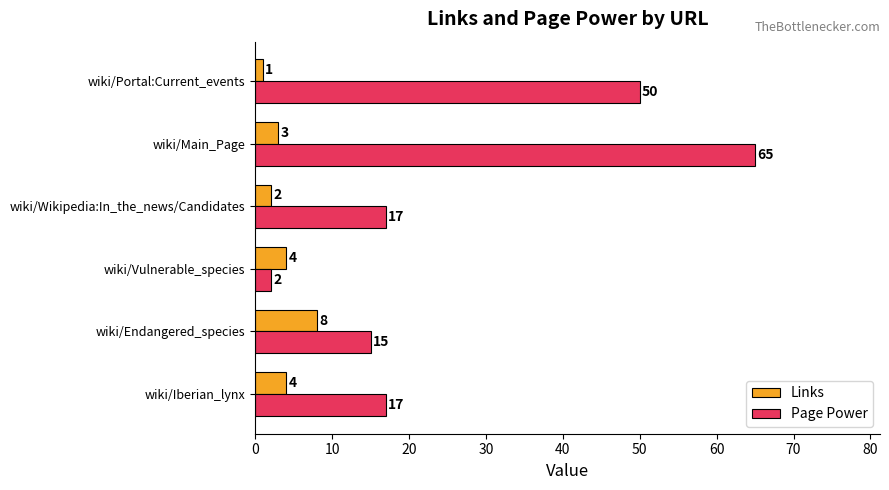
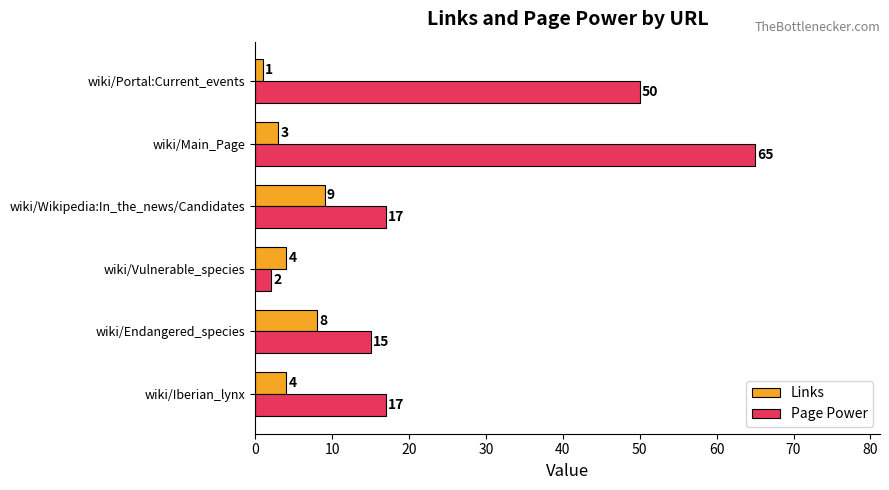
  {
    "Links": {
      "wiki/Portal:Current_events": 1,
      "wiki/Main_Page": 3,
-     "wiki/Wikipedia:In_the_news/Candidates": 2,
+     "wiki/Wikipedia:In_the_news/Candidates": 9,
      "wiki/Vulnerable_species": 4,
      "wiki/Endangered_species": 8,
      "wiki/Iberian_lynx": 4
    },
    "Page Power": {
      "wiki/Portal:Current_events": 50,
      "wiki/Main_Page": 65,
      "wiki/Wikipedia:In_the_news/Candidates": 17,
      "wiki/Vulnerable_species": 2,
      "wiki/Endangered_species": 15,
      "wiki/Iberian_lynx": 17
    }
  }
